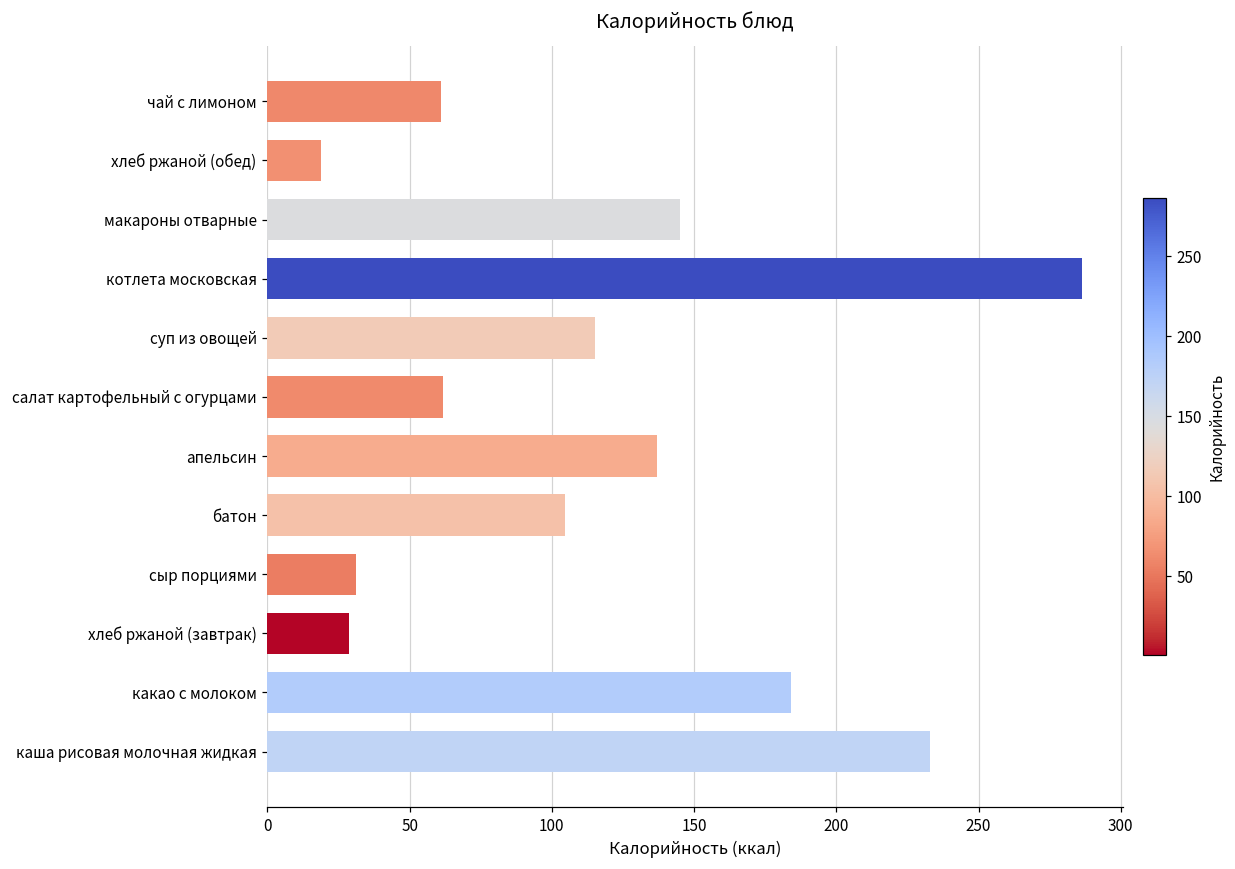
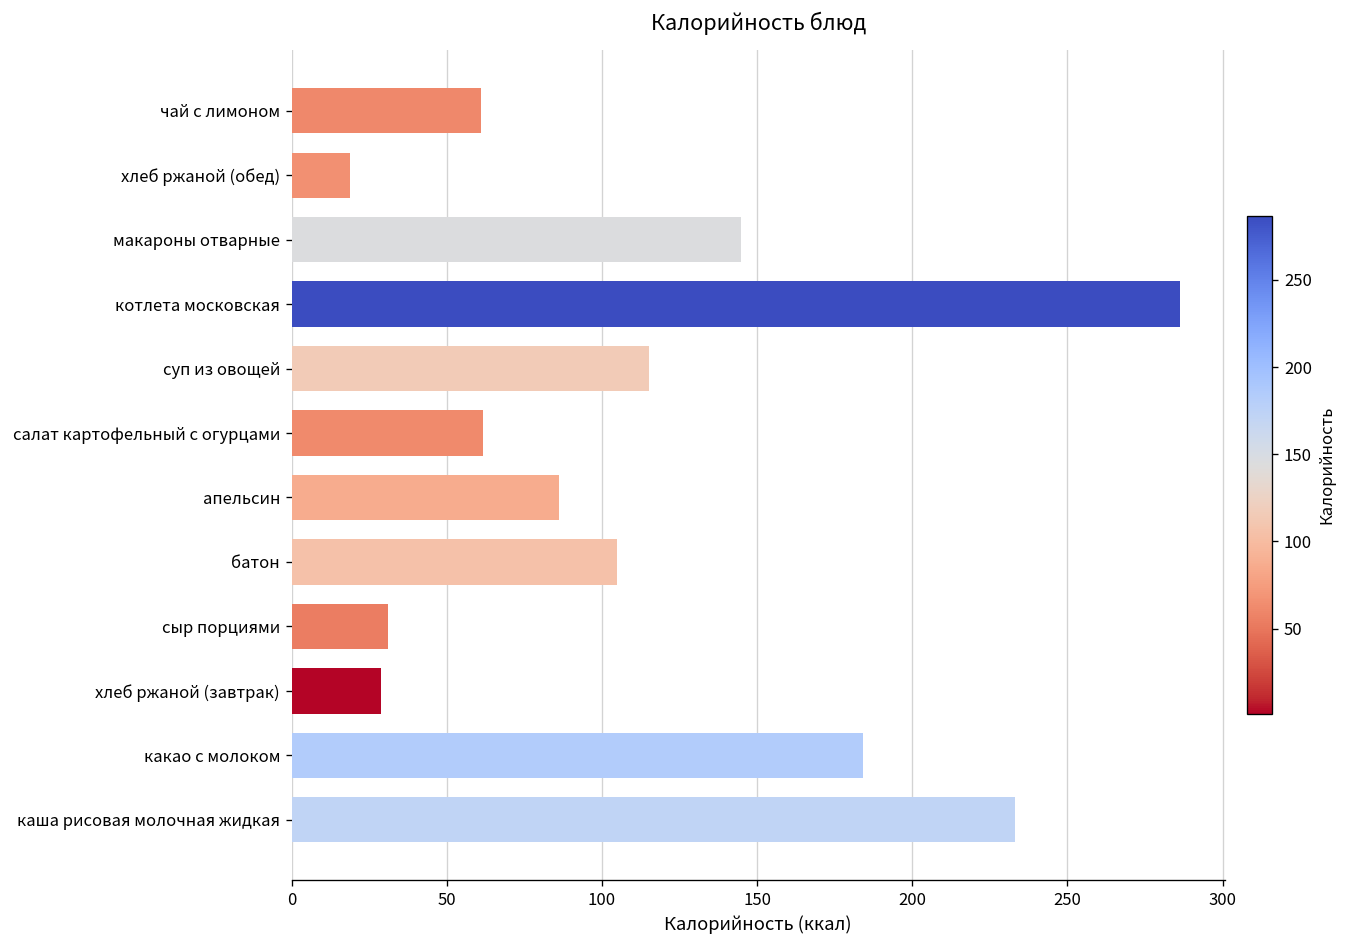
  {
    "чай с лимоном": 61,
    "хлеб ржаной (обед)": 19,
    "макароны отварные": 145,
    "котлета московская": 286,
    "суп из овощей": 115,
    "салат картофельный с огурцами": 62,
-   "апельсин": 137,
+   "апельсин": 86,
    "батон": 105,
    "сыр порциями": 31,
    "хлеб ржаной (завтрак)": 29,
    "какао с молоком": 184,
    "каша рисовая молочная жидкая": 233
  }
